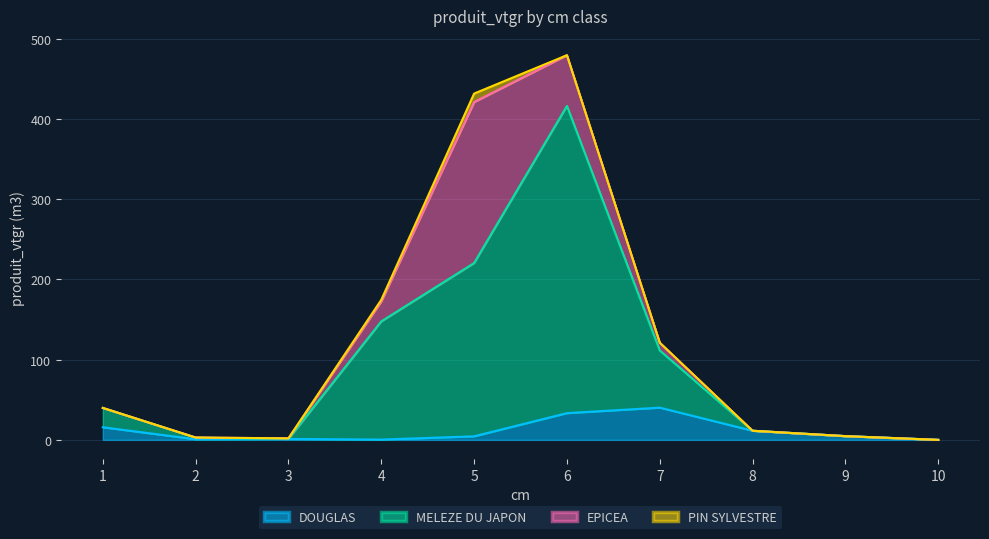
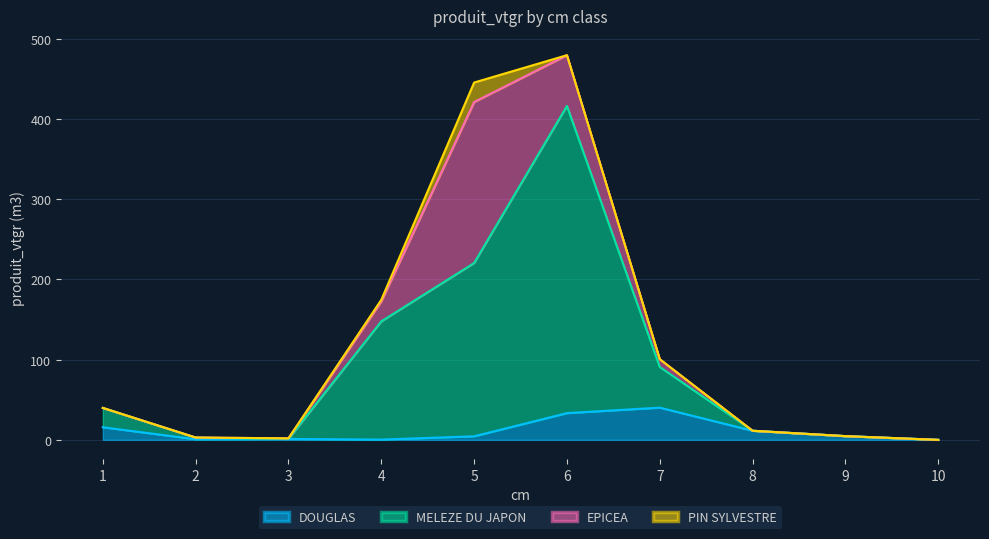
  {
    "DOUGLAS": {
      "1": 20,
      "4": 0,
      "5": 0,
      "6": 30,
      "7": 40
    },
    "MELEZE DU JAPON": {
      "4": 150,
      "5": 220,
      "6": 380,
-     "7": 70
+     "7": 50
    },
    "EPICEA": {
      "5": 200
    },
    "PIN SYLVESTRE": {
-     "5": 10
+     "5": 20
    }
  }
